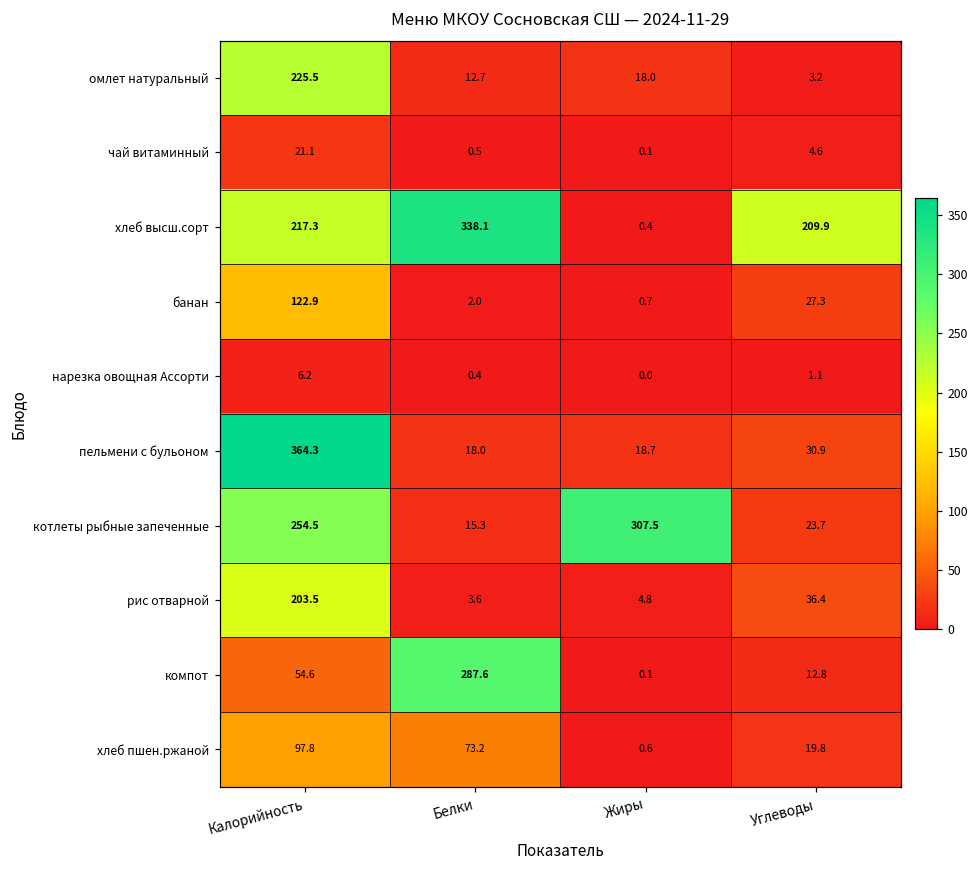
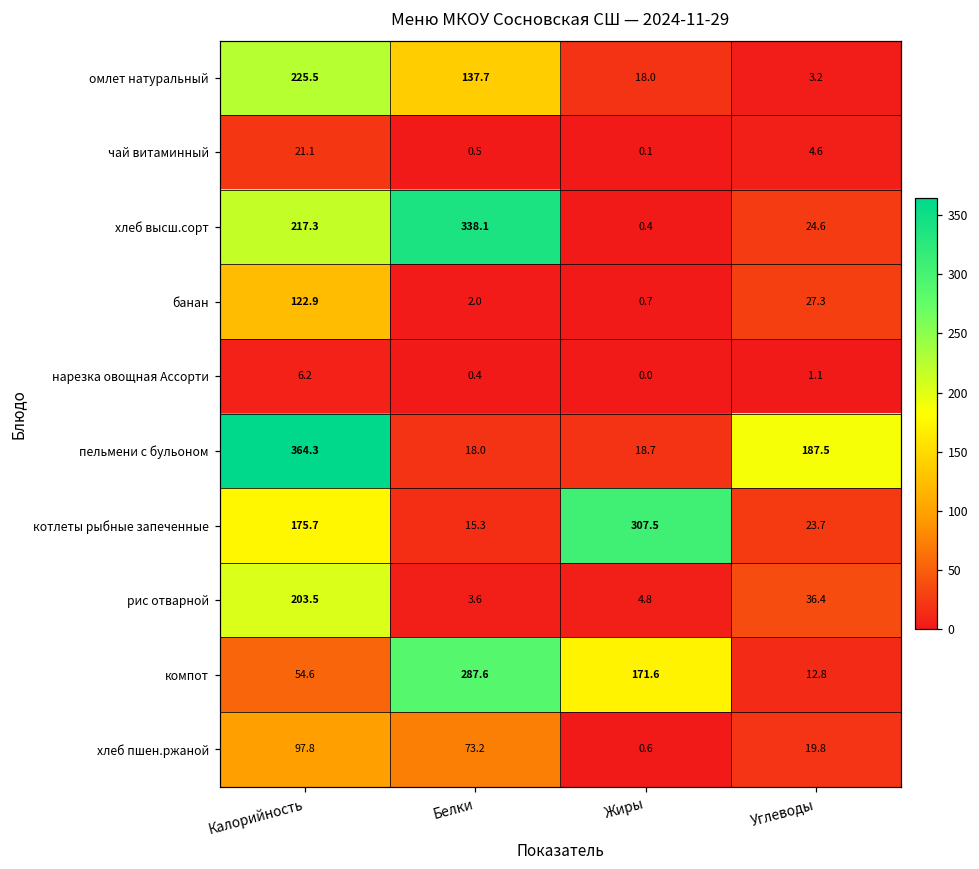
  {
    "омлет натуральный": {
      "Калорийность": 225.5,
-     "Белки": 12.7,
+     "Белки": 137.7,
      "Жиры": 18.0,
      "Углеводы": 3.2
    },
    "чай витаминный": {
      "Калорийность": 21.1,
      "Белки": 0.5,
      "Жиры": 0.1,
      "Углеводы": 4.6
    },
    "хлеб высш.сорт": {
      "Калорийность": 217.3,
      "Белки": 338.1,
      "Жиры": 0.4,
-     "Углеводы": 209.9
+     "Углеводы": 24.6
    },
    "банан": {
      "Калорийность": 122.9,
      "Белки": 2.0,
      "Жиры": 0.7,
      "Углеводы": 27.3
    },
    "нарезка овощная Ассорти": {
      "Калорийность": 6.2,
      "Белки": 0.4,
      "Жиры": 0.0,
      "Углеводы": 1.1
    },
    "пельмени с бульоном": {
      "Калорийность": 364.3,
      "Белки": 18.0,
      "Жиры": 18.7,
-     "Углеводы": 30.9
+     "Углеводы": 187.5
    },
    "котлеты рыбные запеченные": {
-     "Калорийность": 254.5,
+     "Калорийность": 175.7,
      "Белки": 15.3,
      "Жиры": 307.5,
      "Углеводы": 23.7
    },
    "рис отварной": {
      "Калорийность": 203.5,
      "Белки": 3.6,
      "Жиры": 4.8,
      "Углеводы": 36.4
    },
    "компот": {
      "Калорийность": 54.6,
      "Белки": 287.6,
-     "Жиры": 0.1,
+     "Жиры": 171.6,
      "Углеводы": 12.8
    },
    "хлеб пшен.ржаной": {
      "Калорийность": 97.8,
      "Белки": 73.2,
      "Жиры": 0.6,
      "Углеводы": 19.8
    }
  }
